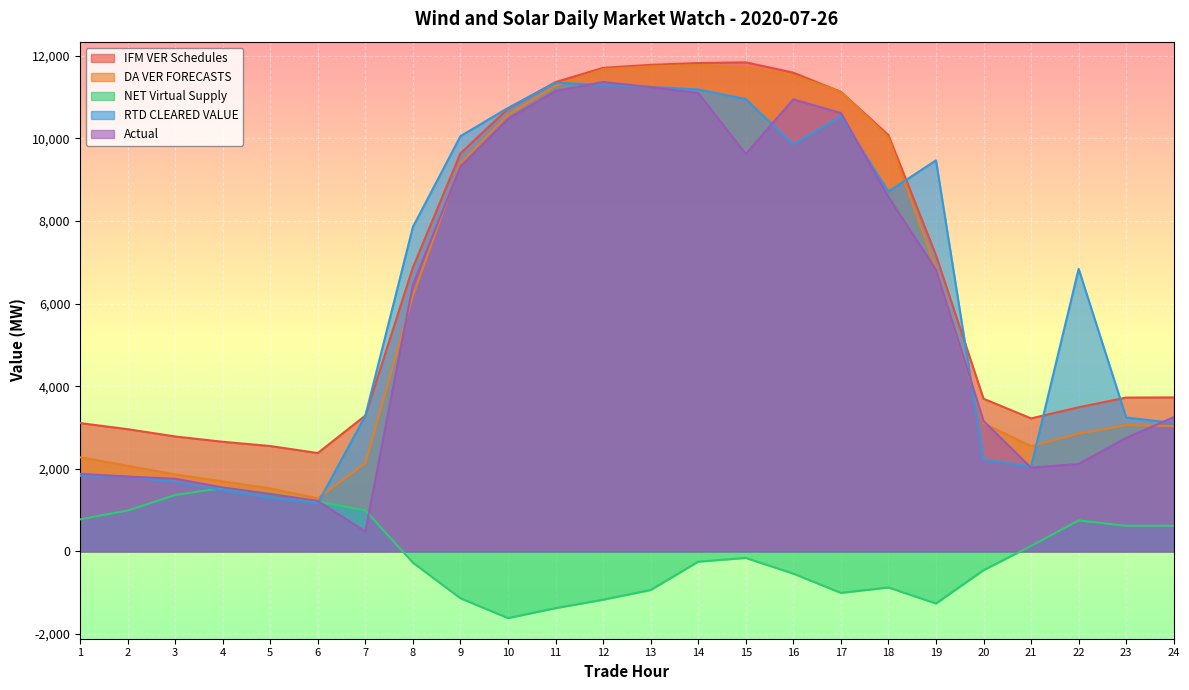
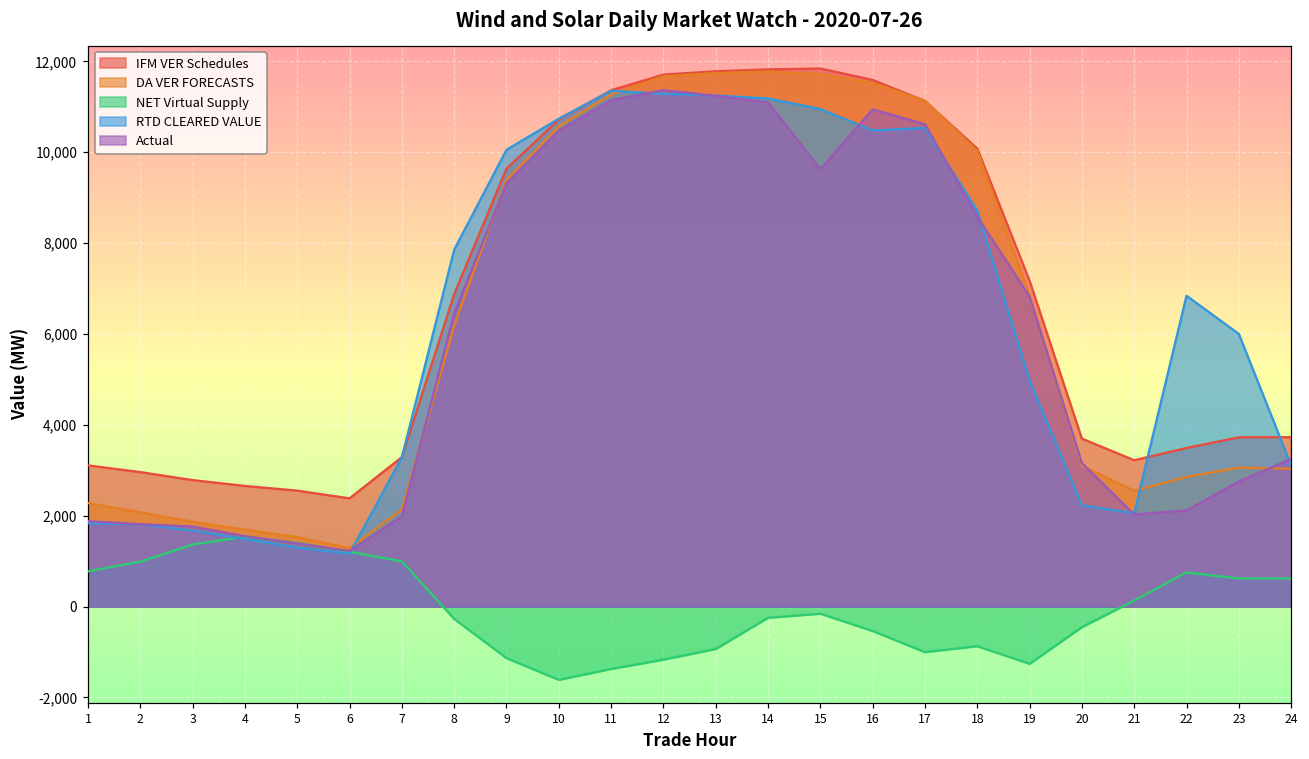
  {
    "RTD CLEARED VALUE": {
      "3": "1,700",
      "5": "1,300",
      "8": "7,900",
      "9": "10,100",
      "12": "11,300",
      "14": "11,200",
      "15": "11,000",
-     "16": "9,900",
+     "16": "10,500",
      "17": "10,500",
      "18": "8,700",
-     "19": "9,500",
+     "19": "5,000",
      "20": "2,200",
      "22": "6,800",
-     "23": "3,200",
+     "23": "6,000",
      "24": "3,100"
    },
    "Actual": {
      "3": "1,800",
-     "7": "500",
+     "7": "2,000",
      "8": "6,500",
      "9": "9,300",
      "10": "10,500",
      "11": "11,100",
      "12": "11,400",
      "14": "11,100",
      "15": "9,600",
      "16": "10,900",
      "17": "10,600",
      "18": "8,600",
      "22": "2,100",
      "23": "2,800",
      "24": "3,300"
    }
  }
